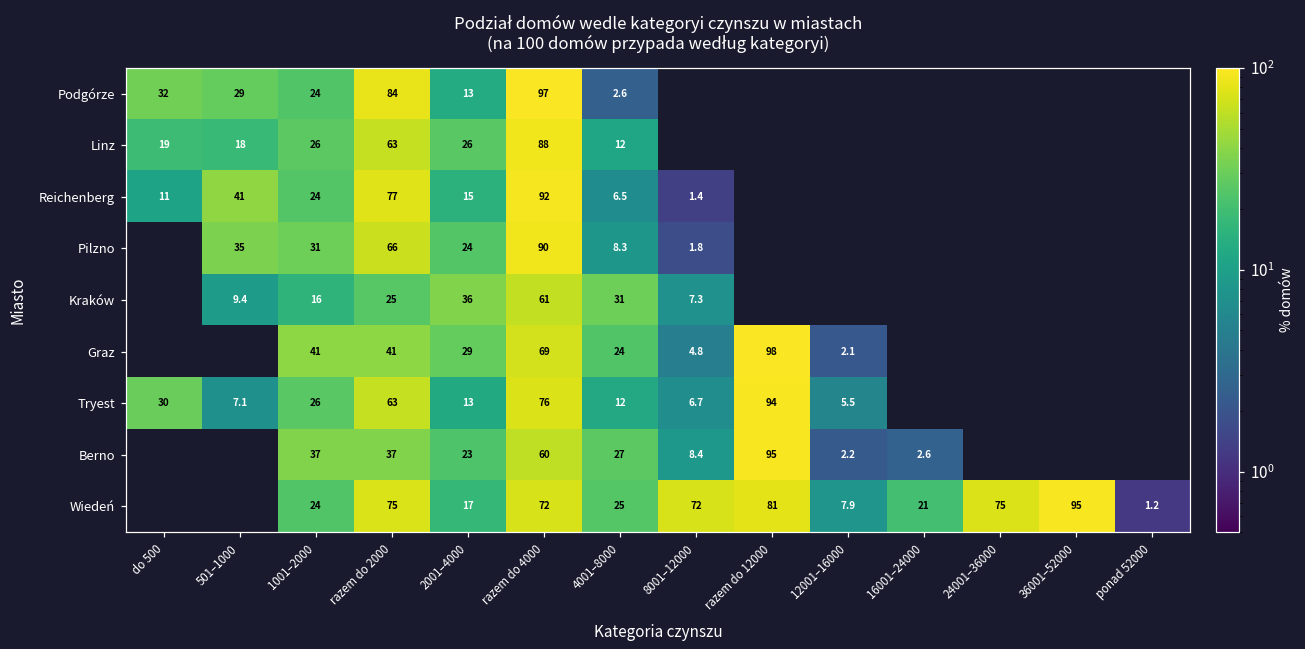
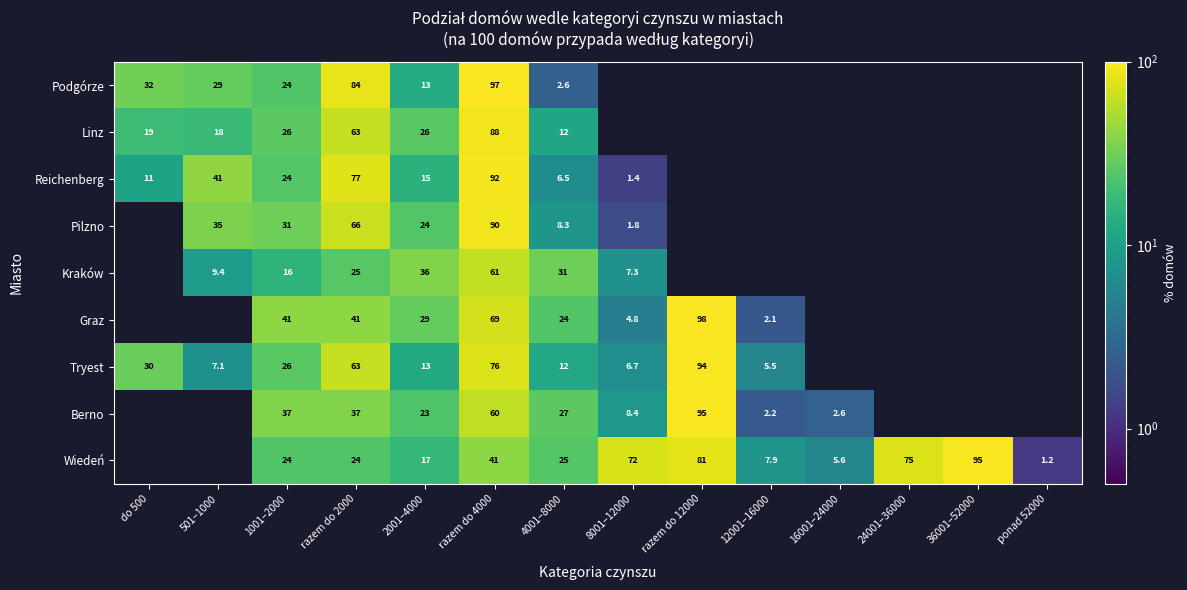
  {
    "Podgórze": {
      "do 500": 32,
      "501–1000": 29,
      "1001–2000": 24,
      "razem do 2000": 84,
      "2001–4000": 13,
      "razem do 4000": 97,
      "4001–8000": 2.6
    },
    "Linz": {
      "do 500": 19,
      "501–1000": 18,
      "1001–2000": 26,
      "razem do 2000": 63,
      "2001–4000": 26,
      "razem do 4000": 88,
      "4001–8000": 12
    },
    "Reichenberg": {
      "do 500": 11,
      "501–1000": 41,
      "1001–2000": 24,
      "razem do 2000": 77,
      "2001–4000": 15,
      "razem do 4000": 92,
      "4001–8000": 6.5,
      "8001–12000": 1.4
    },
    "Pilzno": {
      "501–1000": 35,
      "1001–2000": 31,
      "razem do 2000": 66,
      "2001–4000": 24,
      "razem do 4000": 90,
      "4001–8000": 8.3,
      "8001–12000": 1.8
    },
    "Kraków": {
      "501–1000": 9.4,
      "1001–2000": 16,
      "razem do 2000": 25,
      "2001–4000": 36,
      "razem do 4000": 61,
      "4001–8000": 31,
      "8001–12000": 7.3
    },
    "Graz": {
      "1001–2000": 41,
      "razem do 2000": 41,
      "2001–4000": 29,
      "razem do 4000": 69,
      "4001–8000": 24,
      "8001–12000": 4.8,
      "razem do 12000": 98,
      "12001–16000": 2.1
    },
    "Tryest": {
      "do 500": 30,
      "501–1000": 7.1,
      "1001–2000": 26,
      "razem do 2000": 63,
      "2001–4000": 13,
      "razem do 4000": 76,
      "4001–8000": 12,
      "8001–12000": 6.7,
      "razem do 12000": 94,
      "12001–16000": 5.5
    },
    "Berno": {
      "1001–2000": 37,
      "razem do 2000": 37,
      "2001–4000": 23,
      "razem do 4000": 60,
      "4001–8000": 27,
      "8001–12000": 8.4,
      "razem do 12000": 95,
      "12001–16000": 2.2,
      "16001–24000": 2.6
    },
    "Wiedeń": {
      "1001–2000": 24,
-     "razem do 2000": 75,
+     "razem do 2000": 24,
      "2001–4000": 17,
-     "razem do 4000": 72,
+     "razem do 4000": 41,
      "4001–8000": 25,
      "8001–12000": 72,
      "razem do 12000": 81,
      "12001–16000": 7.9,
-     "16001–24000": 21,
+     "16001–24000": 5.6,
      "24001–36000": 75,
      "36001–52000": 95,
      "ponad 52000": 1.2
    }
  }
